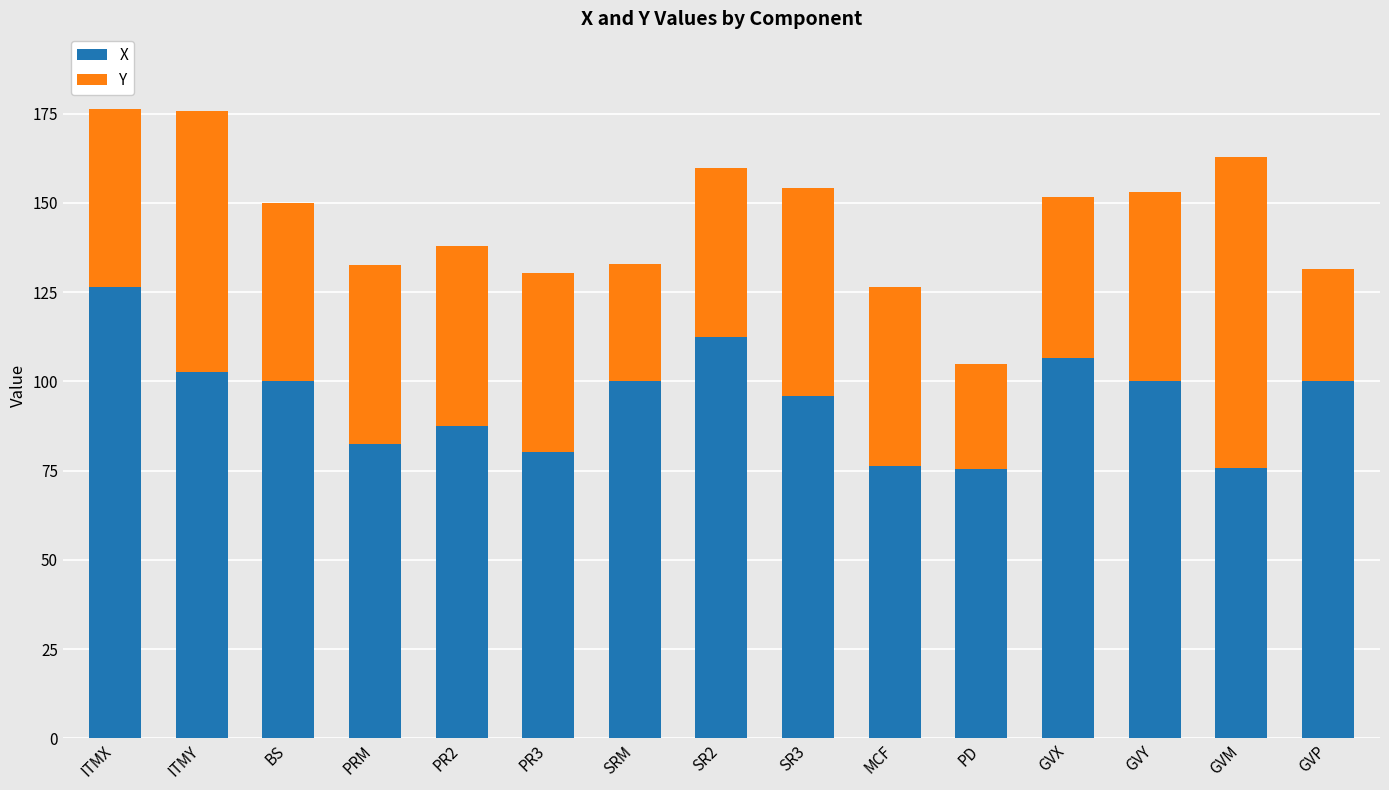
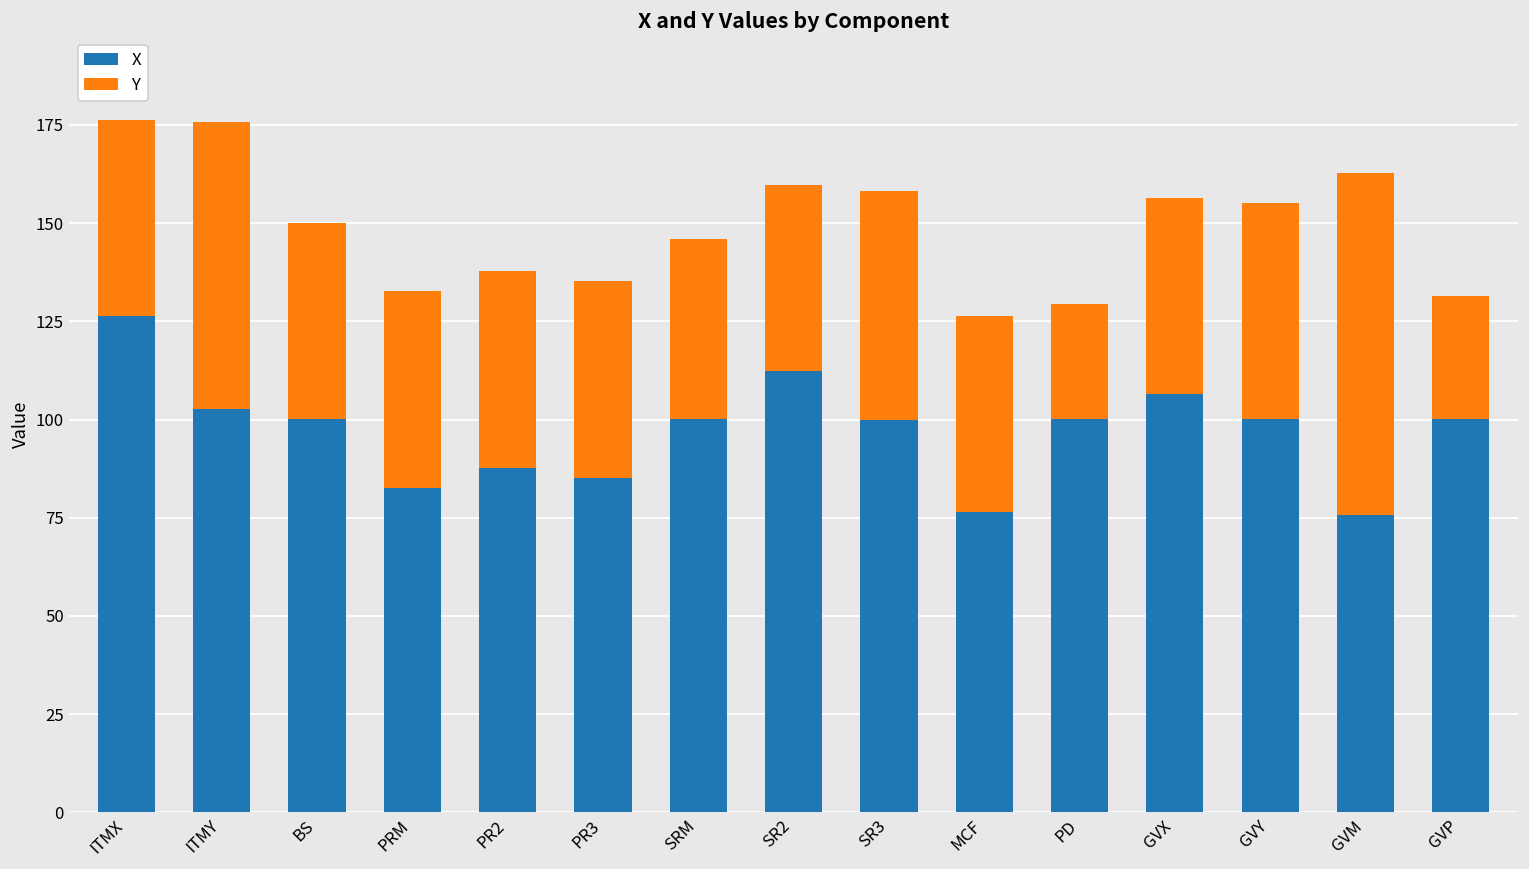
  {
    "X": {
      "ITMX": 126,
      "ITMY": 103,
      "BS": 100,
      "PRM": 82,
      "PR2": 88,
-     "PR3": 80,
+     "PR3": 85,
      "SRM": 100,
      "SR2": 112,
-     "SR3": 96,
+     "SR3": 100,
      "MCF": 76,
-     "PD": 76,
+     "PD": 100,
      "GVX": 107,
      "GVY": 100,
      "GVM": 76,
      "GVP": 100
    },
    "Y": {
      "ITMX": 50,
      "ITMY": 73,
      "BS": 50,
      "PRM": 50,
      "PR2": 50,
      "PR3": 50,
-     "SRM": 33,
+     "SRM": 46,
      "SR2": 47,
      "SR3": 58,
      "MCF": 50,
      "PD": 29,
-     "GVX": 45,
-     "GVY": 53,
+     "GVX": 50,
+     "GVY": 55,
      "GVM": 87,
      "GVP": 31
    }
  }
